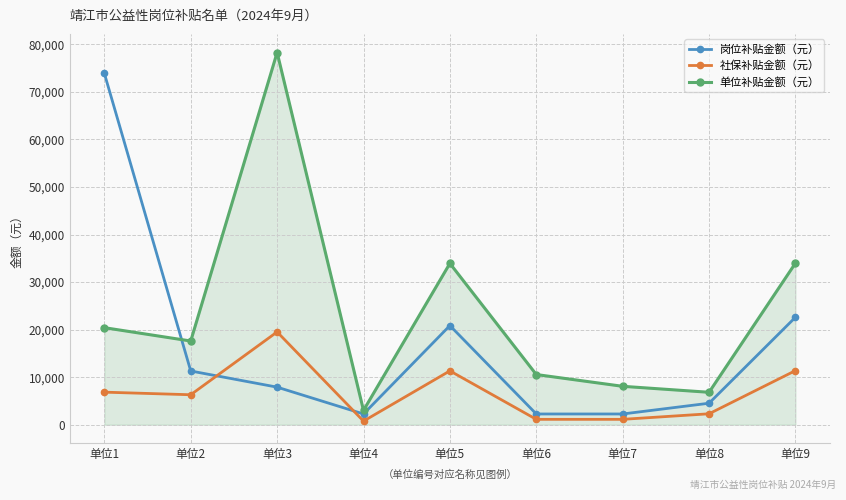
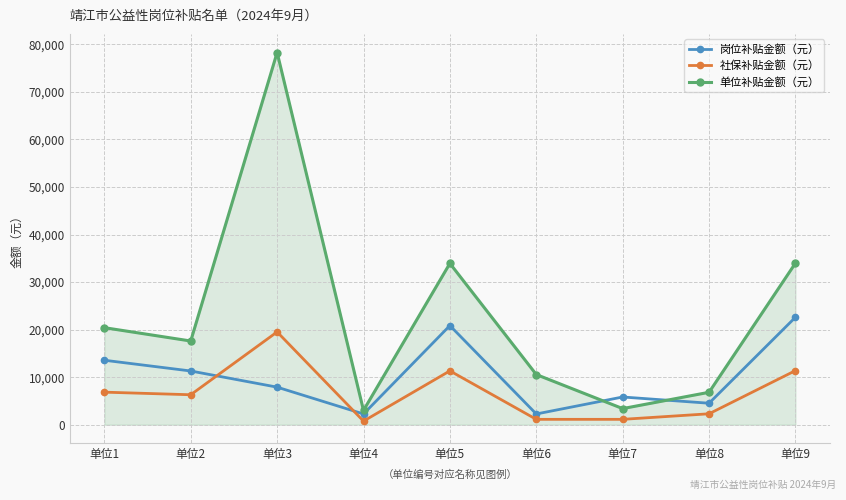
  {
    "岗位补贴金额（元）": {
-     "单位1": "74,000",
+     "单位1": "14,000",
      "单位2": "11,000",
      "单位3": "8,000",
      "单位4": "2,000",
      "单位5": "21,000",
      "单位6": "2,000",
-     "单位7": "2,000",
+     "单位7": "6,000",
      "单位8": "5,000",
      "单位9": "23,000"
    },
    "社保补贴金额（元）": {
      "单位1": "7,000",
      "单位2": "6,000",
      "单位3": "20,000",
      "单位4": "1,000",
      "单位5": "11,000",
      "单位6": "1,000",
      "单位7": "1,000",
      "单位8": "2,000",
      "单位9": "11,000"
    },
    "单位补贴金额（元）": {
      "单位1": "20,000",
      "单位2": "18,000",
      "单位3": "78,000",
      "单位4": "3,000",
      "单位5": "34,000",
      "单位6": "11,000",
-     "单位7": "8,000",
+     "单位7": "3,000",
      "单位8": "7,000",
      "单位9": "34,000"
    }
  }
